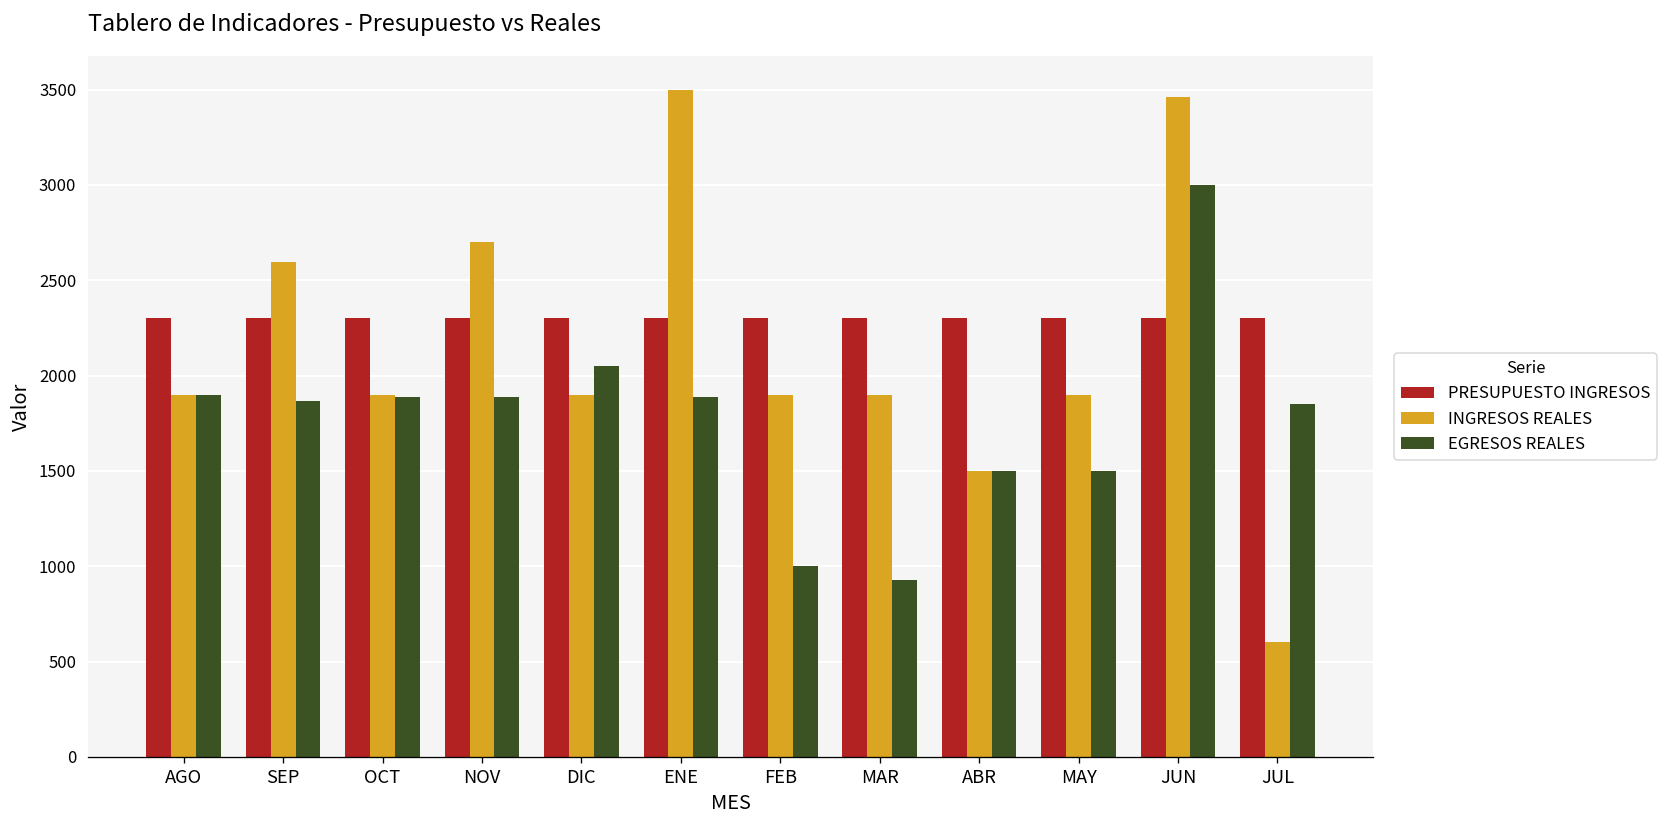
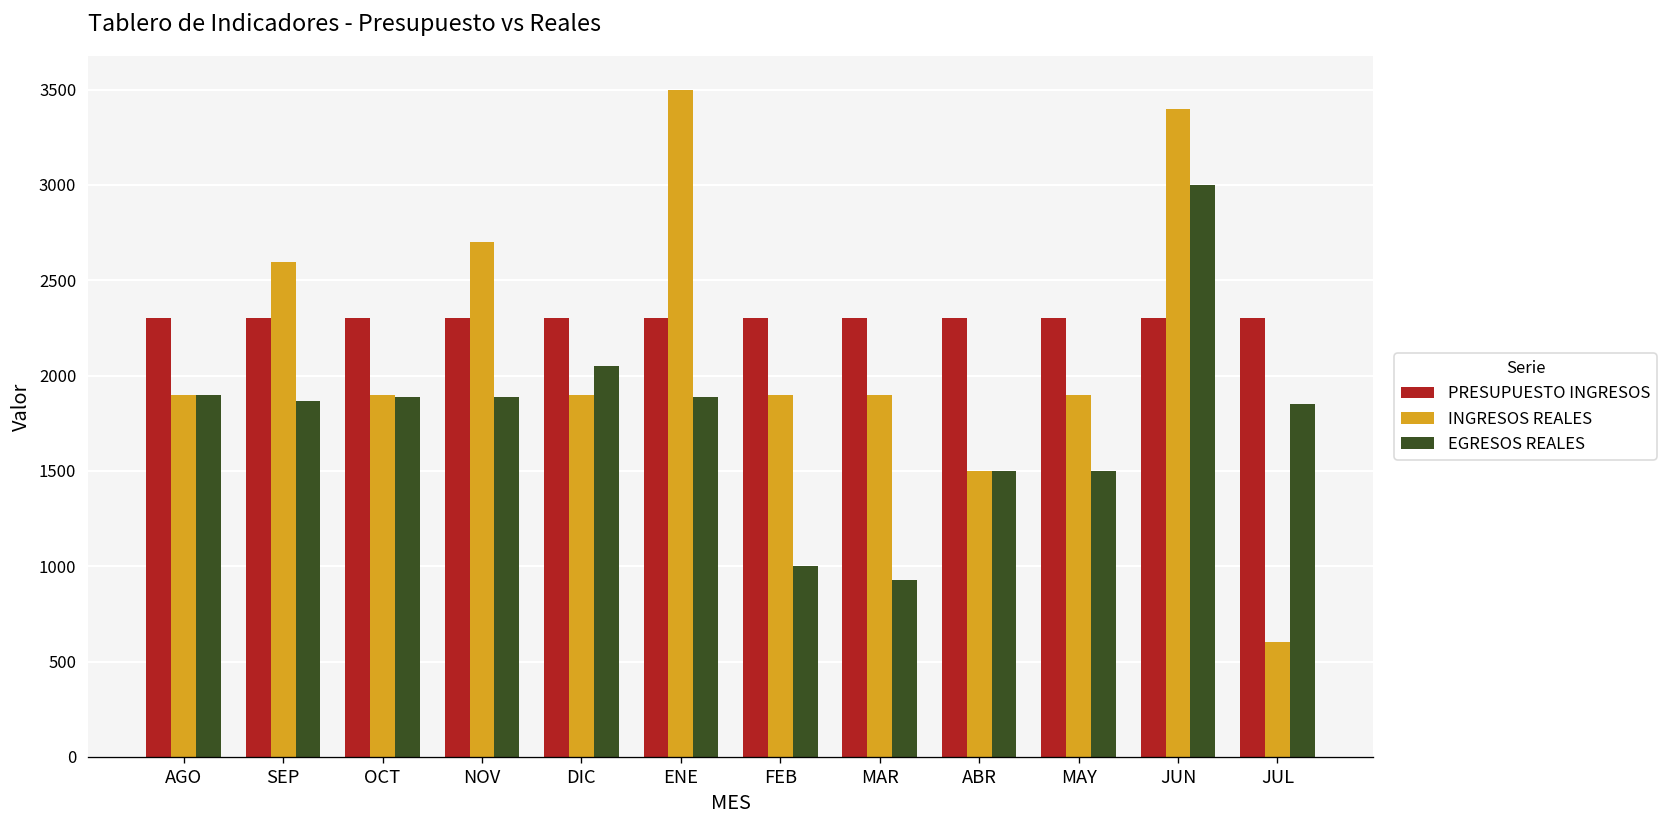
  {
    "PRESUPUESTO INGRESOS": {
      "AGO": 2300,
      "SEP": 2300,
      "OCT": 2300,
      "NOV": 2300,
      "DIC": 2300,
      "ENE": 2300,
      "FEB": 2300,
      "MAR": 2300,
      "ABR": 2300,
      "MAY": 2300,
      "JUN": 2300,
      "JUL": 2300
    },
    "INGRESOS REALES": {
      "AGO": 1900,
      "SEP": 2590,
      "OCT": 1900,
      "NOV": 2700,
      "DIC": 1900,
      "ENE": 3500,
      "FEB": 1900,
      "MAR": 1900,
      "ABR": 1500,
      "MAY": 1900,
-     "JUN": 3460,
+     "JUN": 3400,
      "JUL": 600
    },
    "EGRESOS REALES": {
      "AGO": 1900,
      "SEP": 1860,
      "OCT": 1890,
      "NOV": 1890,
      "DIC": 2050,
      "ENE": 1890,
      "FEB": 1000,
      "MAR": 930,
      "ABR": 1500,
      "MAY": 1500,
      "JUN": 3000,
      "JUL": 1850
    }
  }
